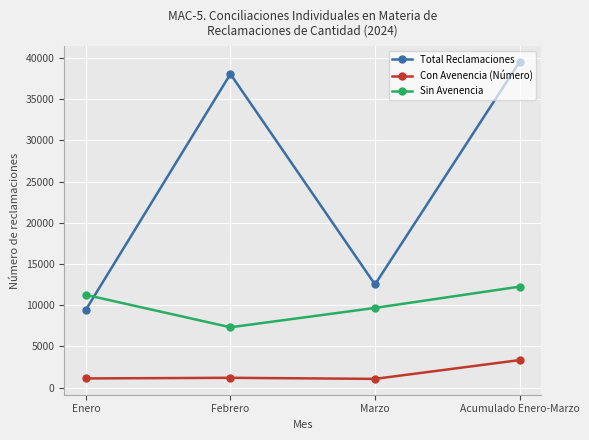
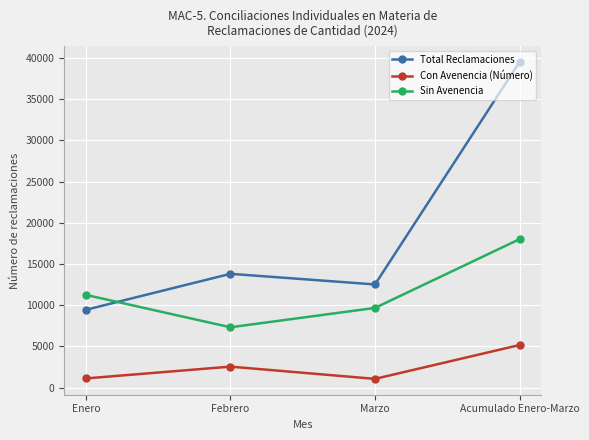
  {
    "Total Reclamaciones": {
      "Enero": 9000,
-     "Febrero": 38000,
+     "Febrero": 14000,
      "Marzo": 13000
    },
    "Con Avenencia (Número)": {
      "Enero": 1000,
-     "Febrero": 1000,
+     "Febrero": 3000,
      "Marzo": 1000,
-     "Acumulado Enero-Marzo": 3000
+     "Acumulado Enero-Marzo": 5000
    },
    "Sin Avenencia": {
      "Enero": 11000,
      "Febrero": 7000,
      "Marzo": 10000,
-     "Acumulado Enero-Marzo": 12000
+     "Acumulado Enero-Marzo": 18000
    }
  }
